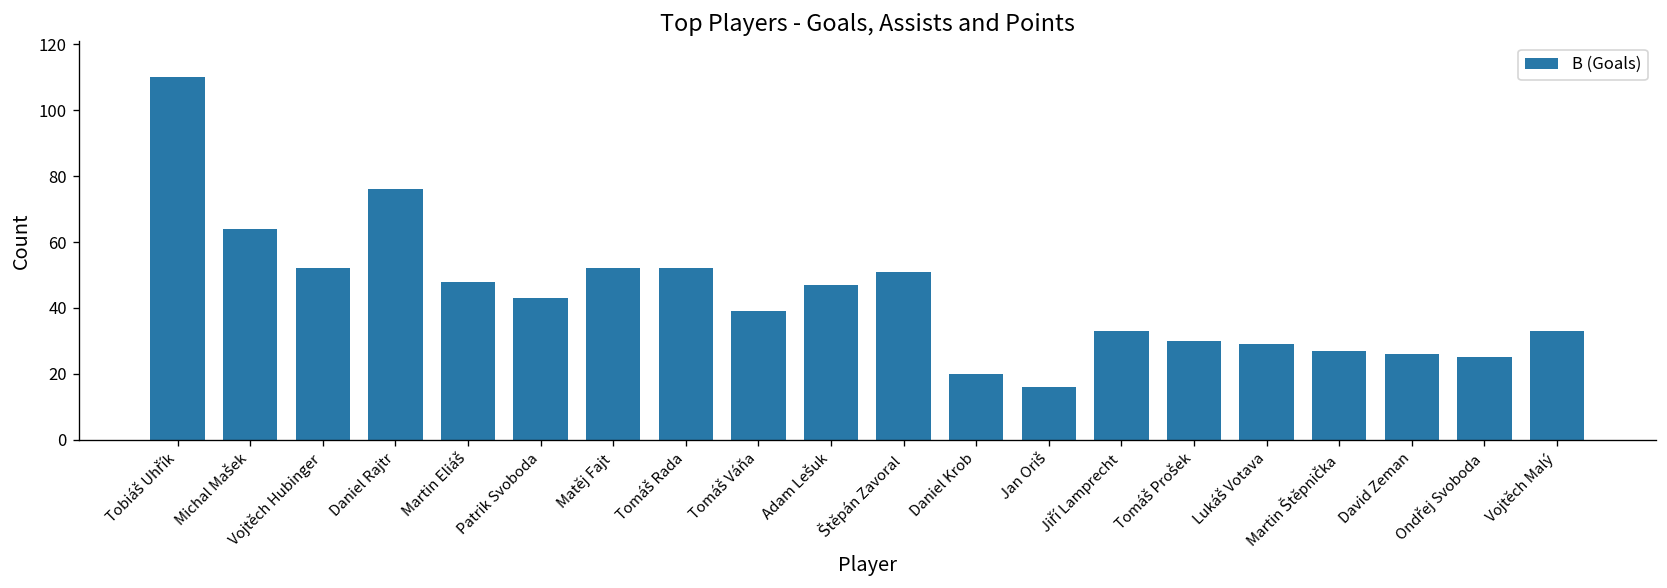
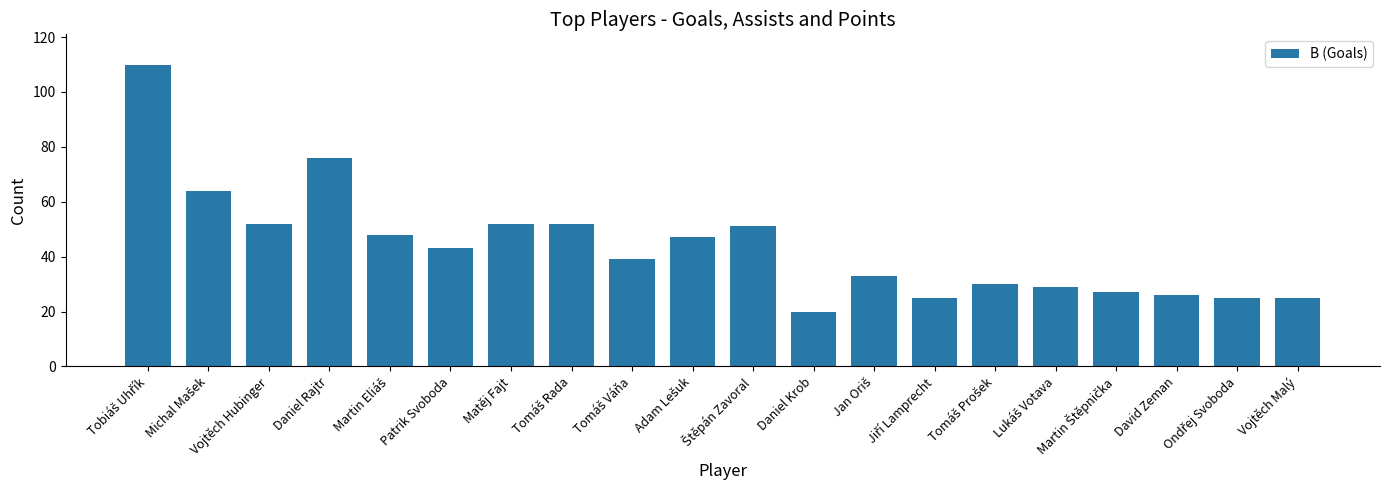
  {
    "Tobiáš Uhřík": 110,
    "Michal Mašek": 64,
    "Vojtěch Hubinger": 52,
    "Daniel Rajtr": 76,
    "Martin Eliáš": 48,
    "Patrik Svoboda": 43,
    "Matěj Fajt": 52,
    "Tomáš Rada": 52,
    "Tomáš Váňa": 39,
    "Adam Lešuk": 47,
    "Štěpán Zavoral": 51,
    "Daniel Krob": 20,
-   "Jan Oriš": 16,
-   "Jiří Lamprecht": 33,
+   "Jan Oriš": 33,
+   "Jiří Lamprecht": 25,
    "Tomáš Prošek": 30,
    "Lukáš Votava": 29,
    "Martin Štěpnička": 27,
    "David Zeman": 26,
    "Ondřej Svoboda": 25,
-   "Vojtěch Malý": 33
+   "Vojtěch Malý": 25
  }
